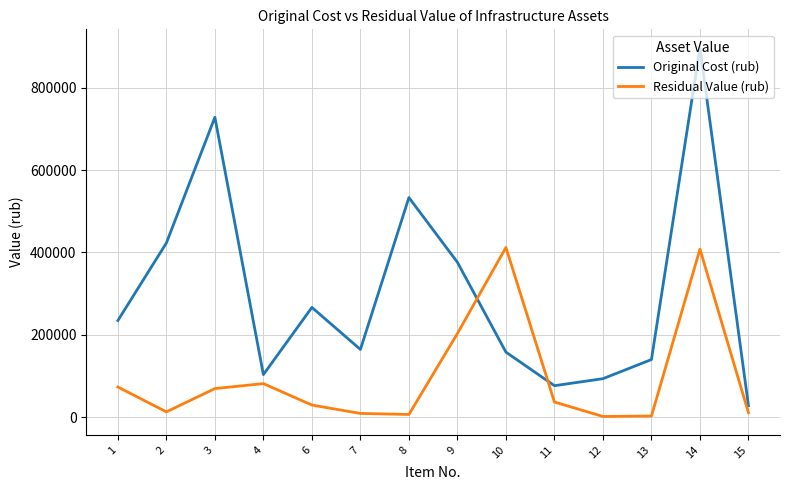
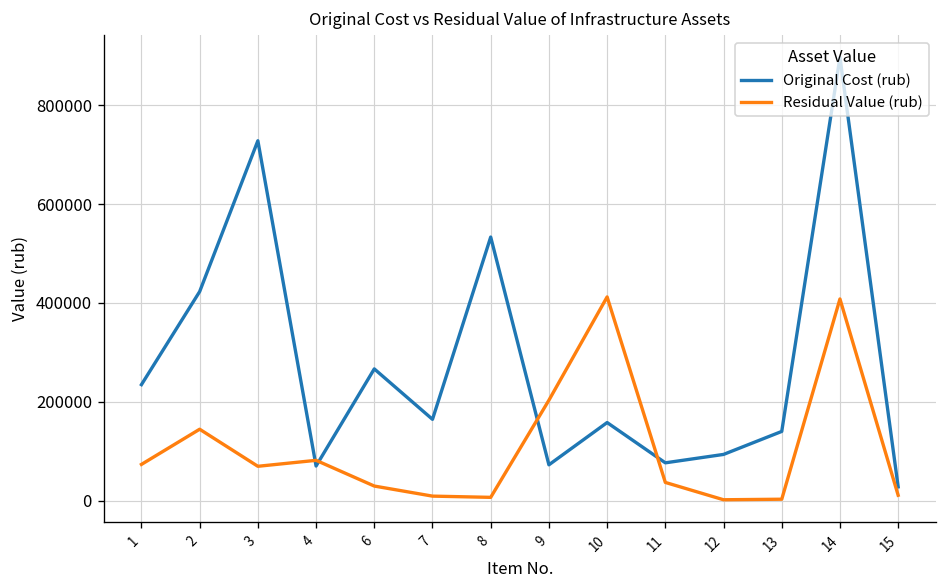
  {
    "Original Cost (rub)": {
      "1": 230000,
      "2": 420000,
      "3": 730000,
-     "4": 100000,
+     "4": 70000,
      "6": 270000,
      "7": 160000,
      "8": 530000,
-     "9": 380000,
+     "9": 70000,
      "10": 160000,
      "11": 80000,
      "12": 90000,
      "13": 140000,
      "15": 30000
    },
    "Residual Value (rub)": {
      "1": 70000,
-     "2": 10000,
+     "2": 140000,
      "3": 70000,
      "4": 80000,
      "6": 30000,
      "7": 10000,
      "8": 10000,
      "9": 200000,
      "10": 410000,
      "11": 40000,
      "12": 0,
      "13": 0,
      "14": 410000,
      "15": 10000
    }
  }
